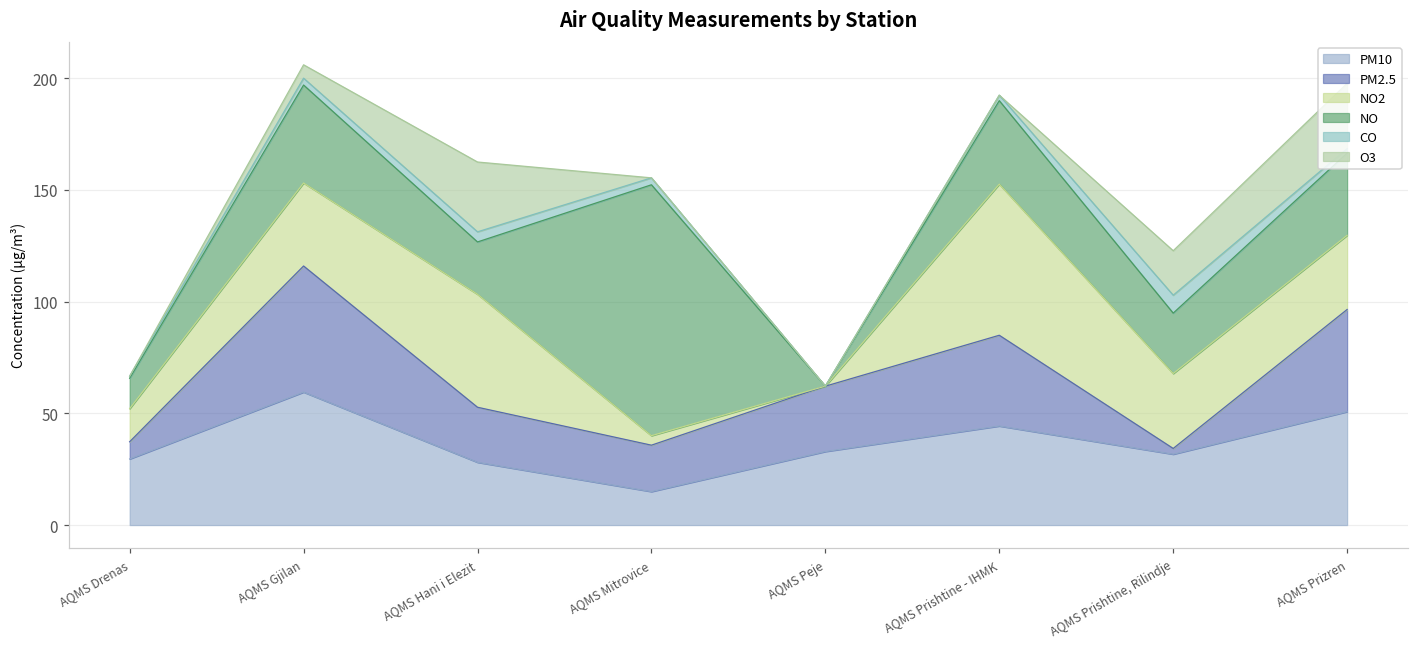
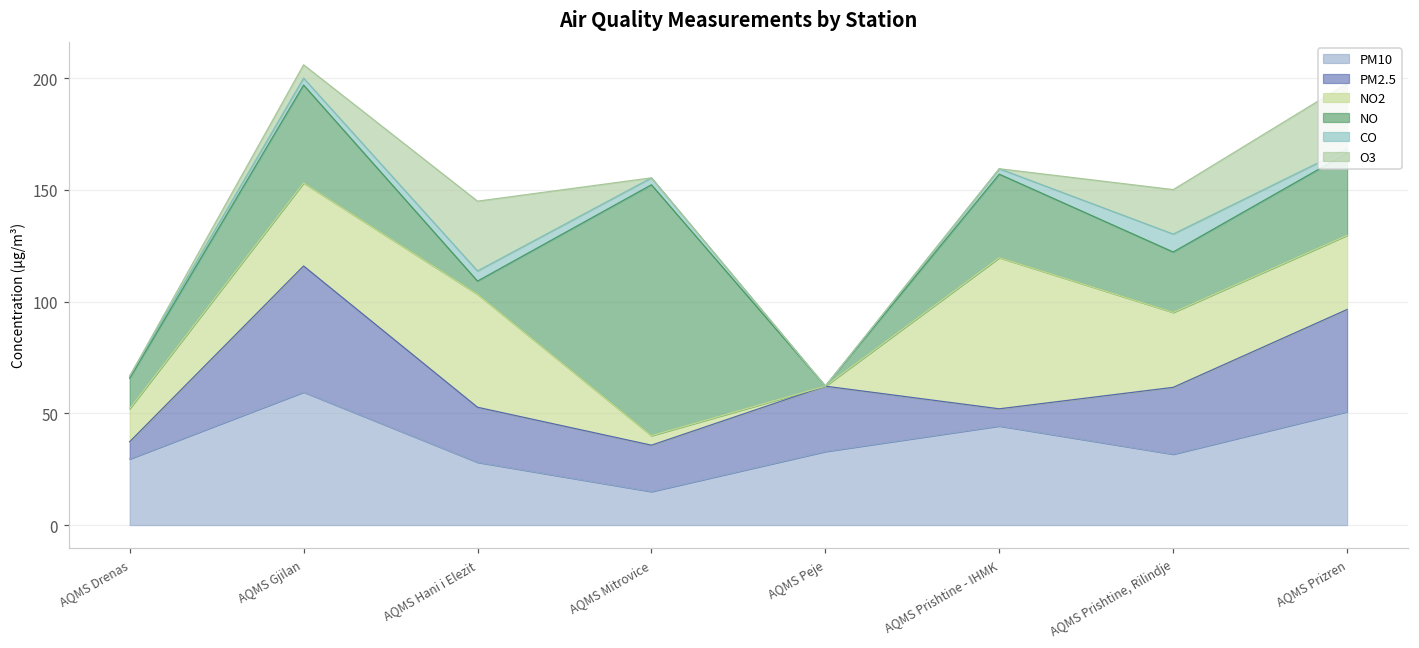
  {
    "PM2.5": {
      "AQMS Drenas": 8,
      "AQMS Gjilan": 56,
      "AQMS Hani i Elezit": 25,
      "AQMS Mitrovice": 21,
-     "AQMS Prishtine - IHMK": 41,
-     "AQMS Prishtine, Rilindje": 3,
+     "AQMS Prishtine - IHMK": 8,
+     "AQMS Prishtine, Rilindje": 30,
      "AQMS Prizren": 46
    },
    "NO": {
      "AQMS Gjilan": 44,
-     "AQMS Hani i Elezit": 23,
+     "AQMS Hani i Elezit": 6,
      "AQMS Mitrovice": 112,
      "AQMS Prishtine - IHMK": 37,
      "AQMS Prishtine, Rilindje": 27
    }
  }
